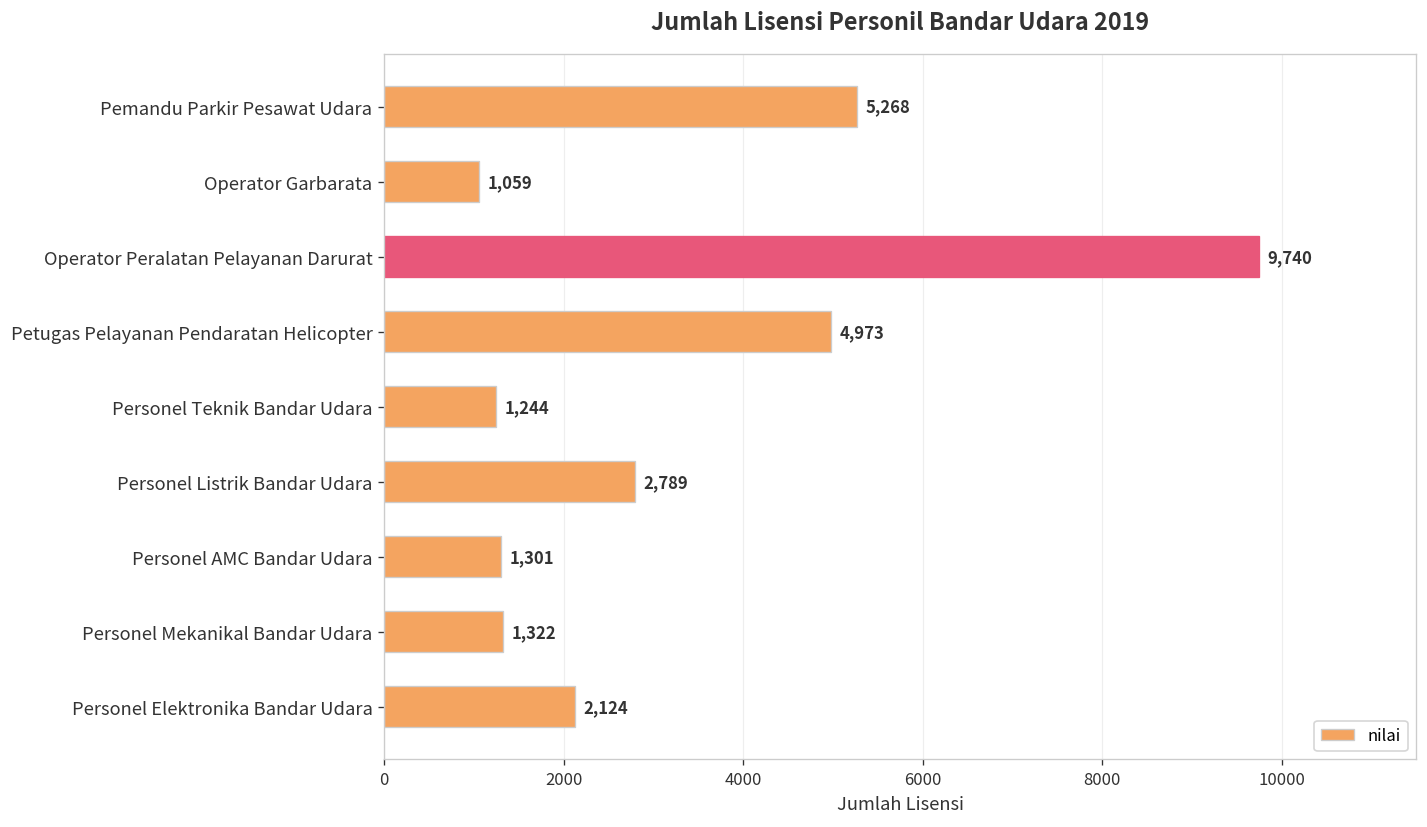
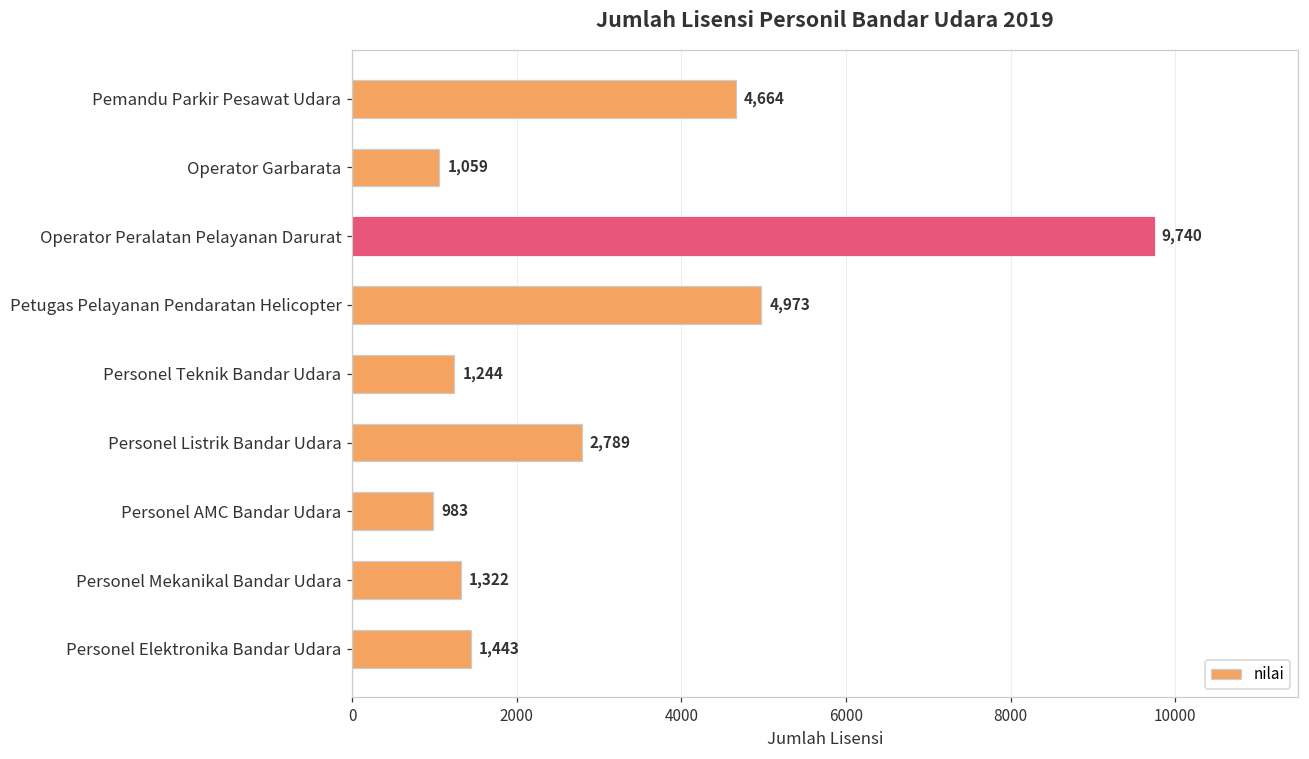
  {
-   "Pemandu Parkir Pesawat Udara": "5,268",
+   "Pemandu Parkir Pesawat Udara": "4,664",
    "Operator Garbarata": "1,059",
    "Operator Peralatan Pelayanan Darurat": "9,740",
    "Petugas Pelayanan Pendaratan Helicopter": "4,973",
    "Personel Teknik Bandar Udara": "1,244",
-   "Personel AMC Bandar Udara": "1,301",
+   "Personel AMC Bandar Udara": "983",
    "Personel Mekanikal Bandar Udara": "1,322",
-   "Personel Elektronika Bandar Udara": "2,124"
+   "Personel Elektronika Bandar Udara": "1,443"
  }
